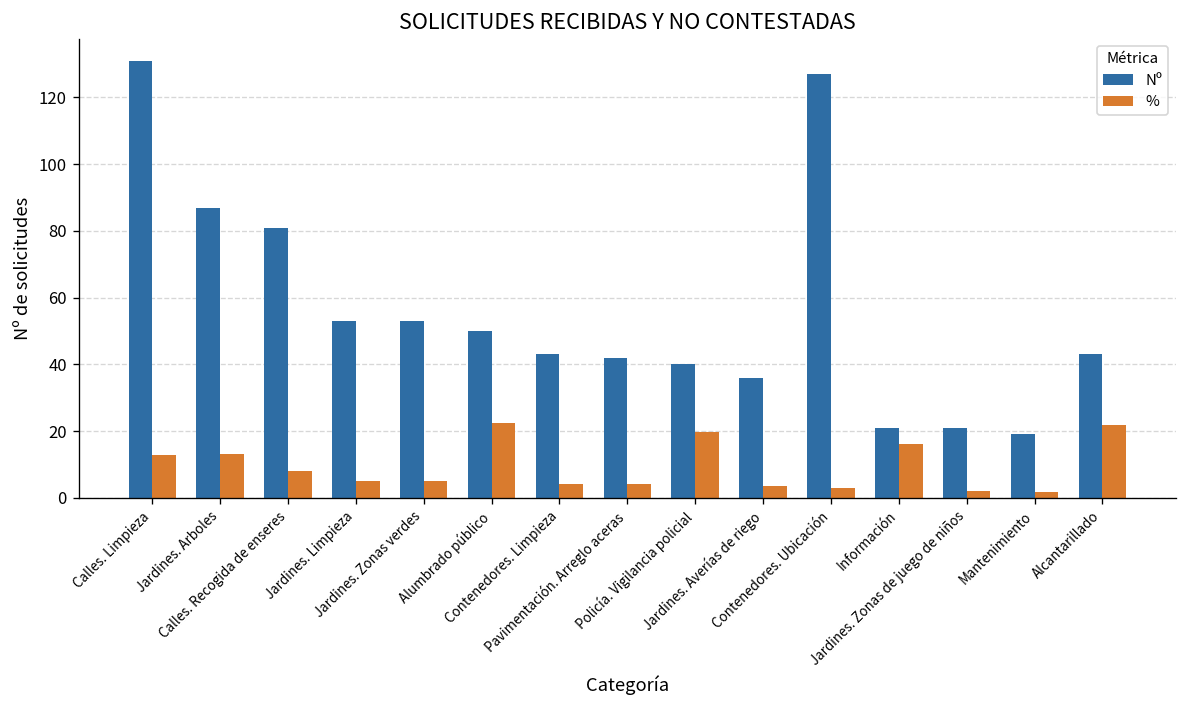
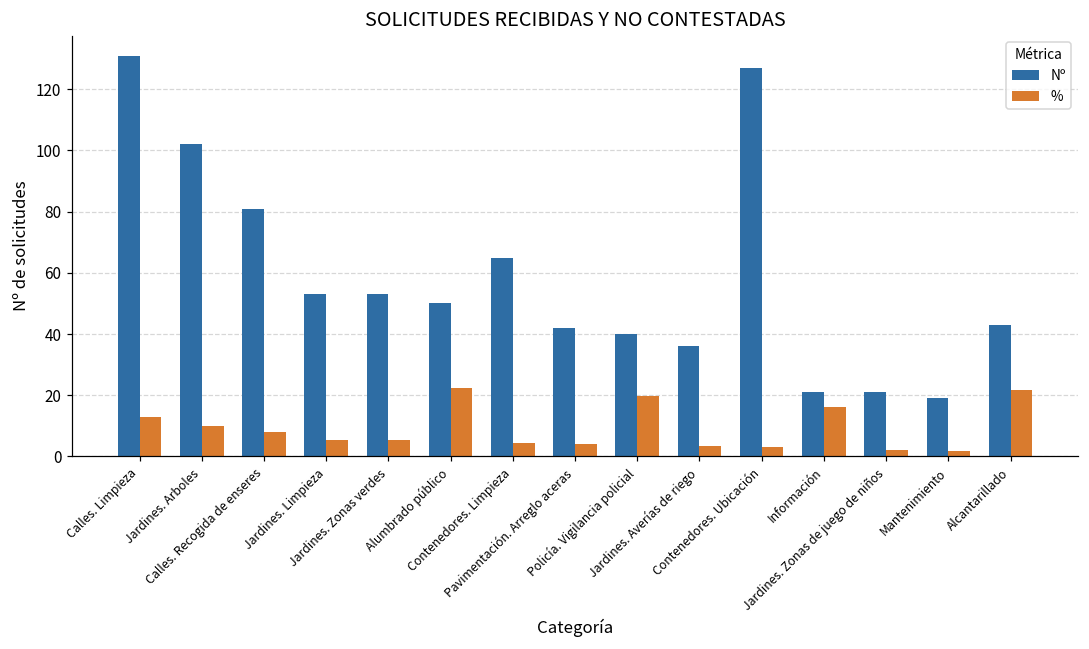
  {
    "Nº": {
      "Calles. Limpieza": 131,
-     "Jardines. Arboles": 87,
+     "Jardines. Arboles": 102,
      "Calles. Recogida de enseres": 81,
      "Jardines. Limpieza": 53,
      "Jardines. Zonas verdes": 53,
      "Alumbrado público": 50,
-     "Contenedores. Limpieza": 43,
+     "Contenedores. Limpieza": 65,
      "Pavimentación. Arreglo aceras": 42,
      "Policía. Vigilancia policial": 40,
      "Jardines. Averías de riego": 36,
      "Contenedores. Ubicación": 127,
      "Información": 21,
      "Jardines. Zonas de juego de niños": 21,
      "Mantenimiento": 19,
      "Alcantarillado": 43
    },
    "%": {
      "Calles. Limpieza": 13,
-     "Jardines. Arboles": 13,
+     "Jardines. Arboles": 10,
      "Calles. Recogida de enseres": 8,
      "Jardines. Limpieza": 5,
      "Jardines. Zonas verdes": 5,
      "Alumbrado público": 22,
      "Contenedores. Limpieza": 4,
      "Pavimentación. Arreglo aceras": 4,
      "Policía. Vigilancia policial": 20,
      "Jardines. Averías de riego": 4,
      "Contenedores. Ubicación": 3,
      "Información": 16,
      "Jardines. Zonas de juego de niños": 2,
      "Mantenimiento": 2,
      "Alcantarillado": 22
    }
  }
